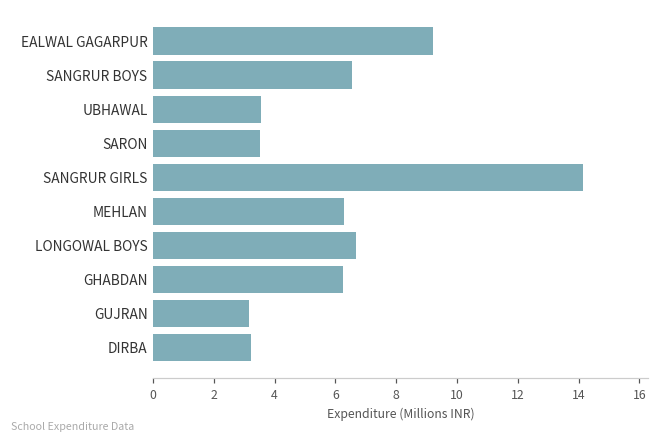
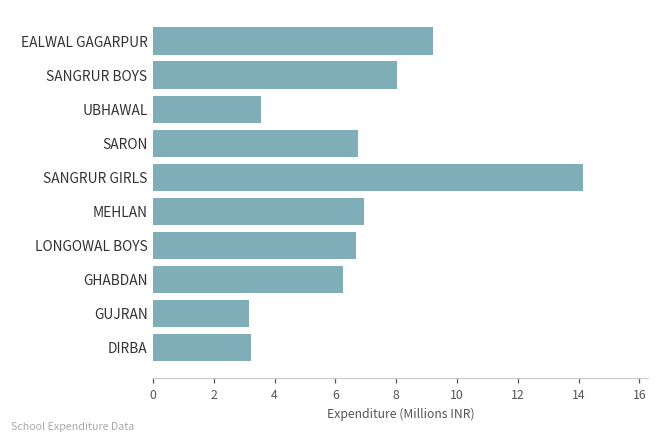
  {
    "EALWAL GAGARPUR": 9.2,
-   "SANGRUR BOYS": 6.5,
+   "SANGRUR BOYS": 8.0,
    "UBHAWAL": 3.6,
-   "SARON": 3.5,
+   "SARON": 6.8,
    "SANGRUR GIRLS": 14.2,
-   "MEHLAN": 6.3,
+   "MEHLAN": 6.9,
    "LONGOWAL BOYS": 6.7,
    "GHABDAN": 6.3,
    "GUJRAN": 3.2,
    "DIRBA": 3.2
  }
